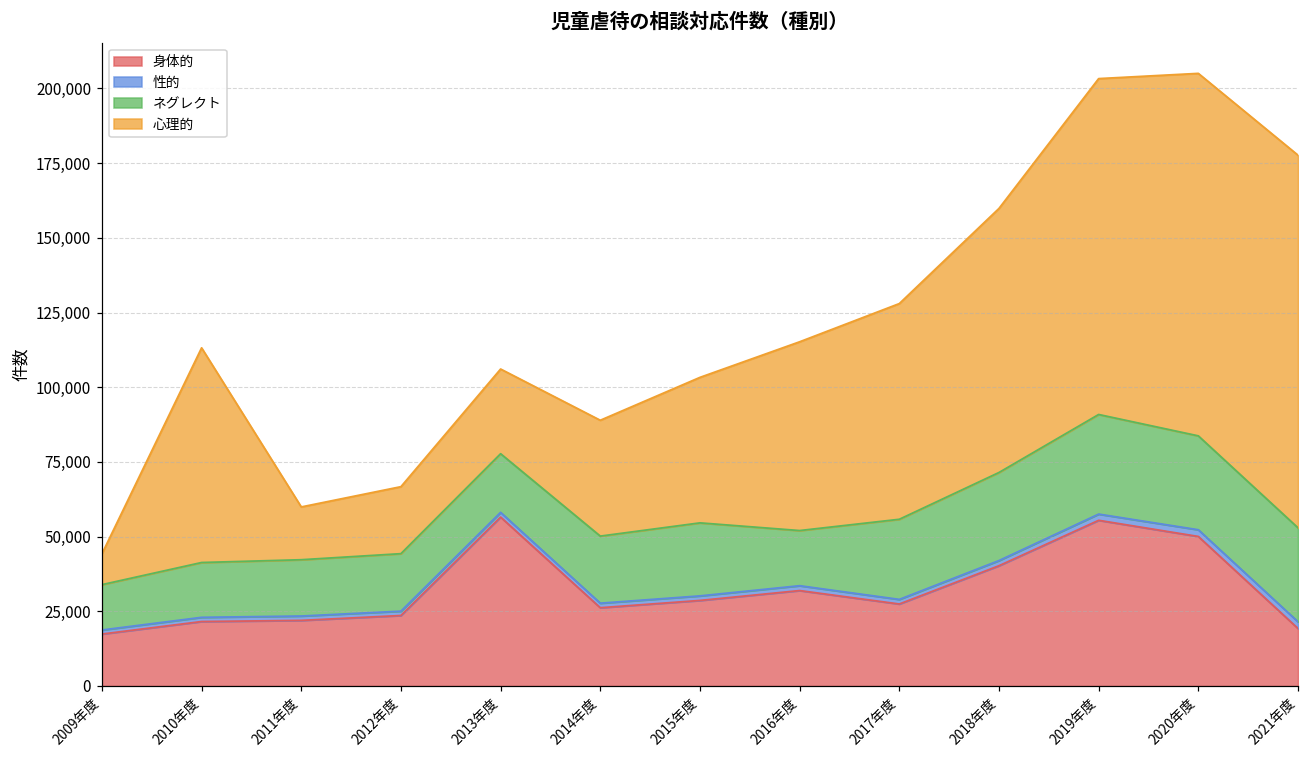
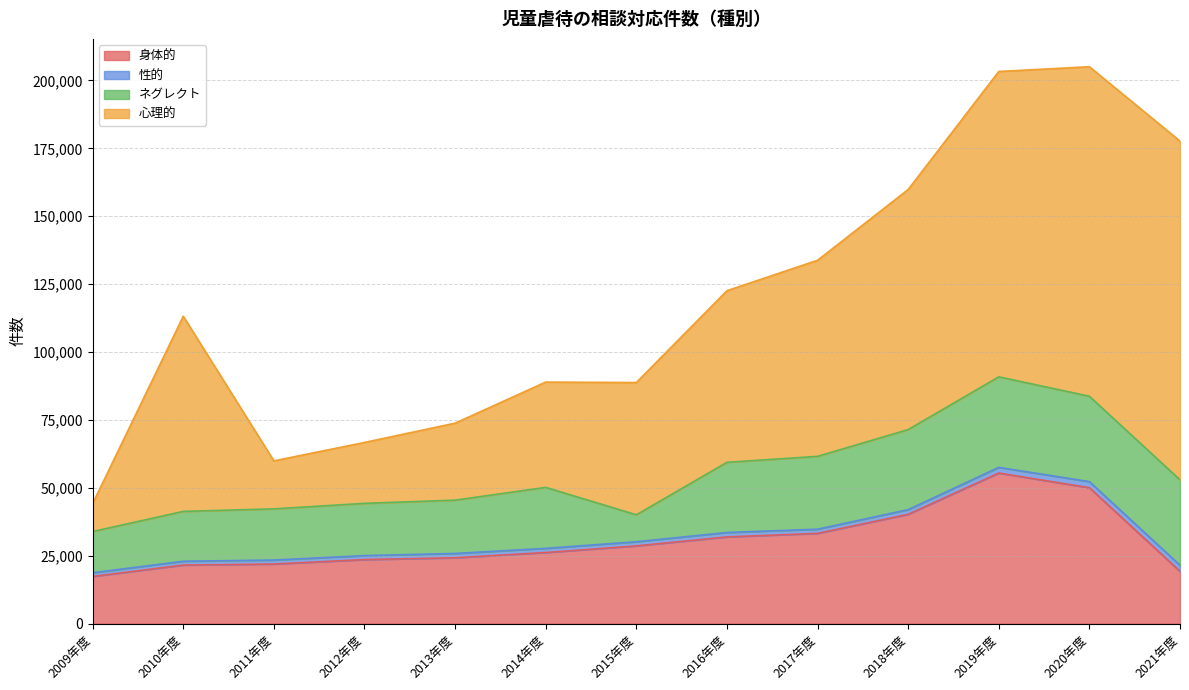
  {
    "身体的": {
      "2009年度": "17,000",
      "2010年度": "22,000",
      "2011年度": "22,000",
      "2012年度": "24,000",
-     "2013年度": "57,000",
+     "2013年度": "24,000",
      "2014年度": "26,000",
      "2015年度": "29,000",
      "2016年度": "32,000",
-     "2017年度": "27,000",
+     "2017年度": "33,000",
      "2018年度": "40,000",
      "2019年度": "55,000",
      "2020年度": "50,000",
      "2021年度": "19,000"
    },
    "性的": {
      "2009年度": "1,000",
      "2010年度": "1,000",
      "2011年度": "1,000",
      "2012年度": "1,000",
      "2013年度": "2,000",
      "2014年度": "2,000",
      "2015年度": "2,000",
      "2016年度": "2,000",
      "2017年度": "2,000",
      "2018年度": "2,000",
      "2019年度": "2,000",
      "2020年度": "2,000",
      "2021年度": "2,000"
    },
    "ネグレクト": {
      "2009年度": "15,000",
      "2010年度": "18,000",
      "2011年度": "19,000",
      "2012年度": "19,000",
      "2013年度": "20,000",
      "2014年度": "22,000",
-     "2015年度": "24,000",
-     "2016年度": "18,000",
+     "2015年度": "10,000",
+     "2016年度": "26,000",
      "2017年度": "27,000",
      "2018年度": "29,000",
      "2019年度": "33,000",
      "2020年度": "31,000",
      "2021年度": "31,000"
    },
    "心理的": {
      "2009年度": "10,000",
      "2010年度": "72,000",
      "2011年度": "18,000",
      "2012年度": "22,000",
      "2013年度": "28,000",
      "2014年度": "39,000",
      "2015年度": "49,000",
      "2016年度": "63,000",
      "2017年度": "72,000",
      "2018年度": "88,000",
      "2019年度": "112,000",
      "2020年度": "121,000",
      "2021年度": "125,000"
    }
  }
